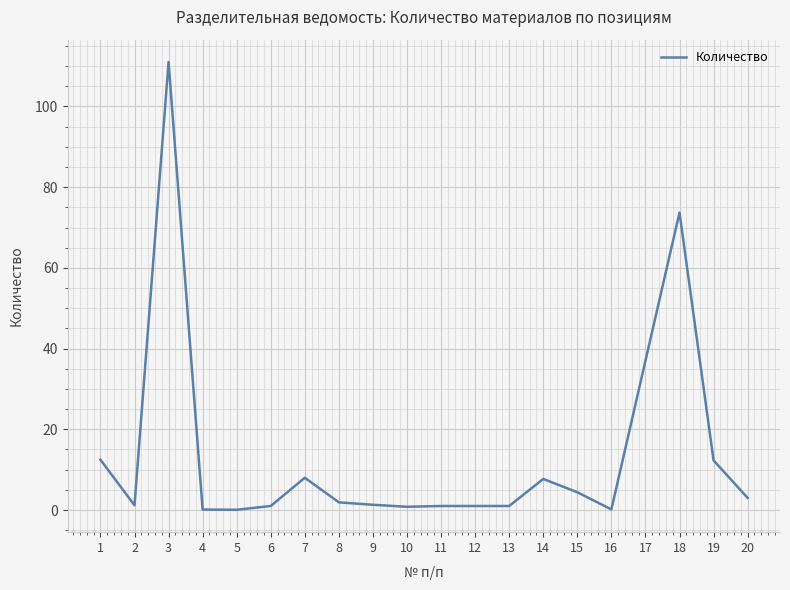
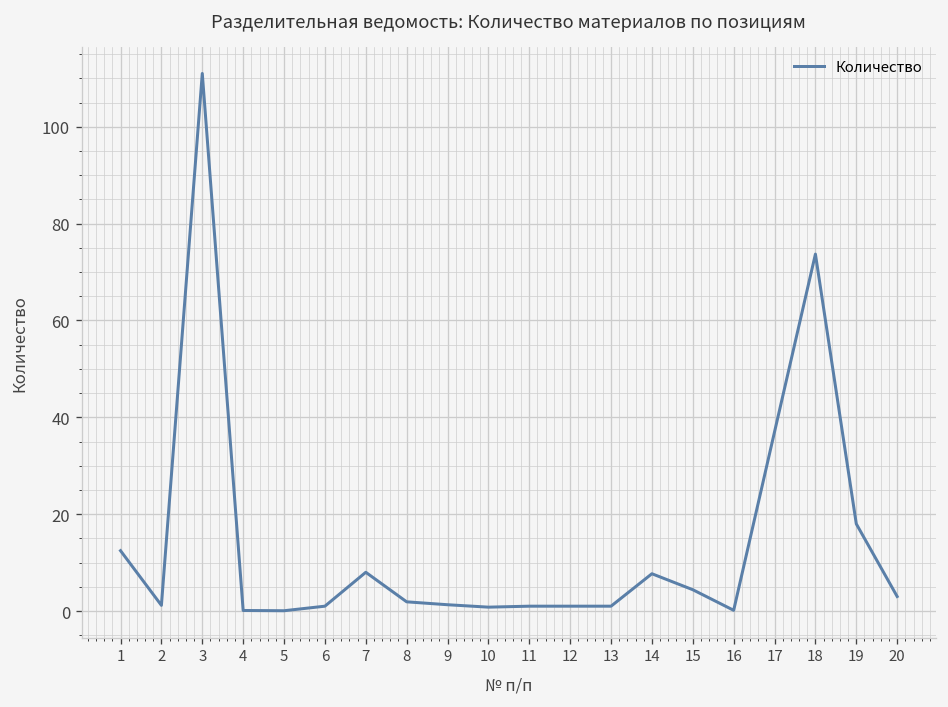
  {
    "1": 12,
    "2": 1,
    "3": 111,
    "4": 0,
    "5": 0,
    "6": 1,
    "7": 8,
    "8": 2,
    "9": 1,
    "10": 1,
    "11": 1,
    "12": 1,
    "13": 1,
    "14": 8,
    "15": 4,
    "16": 0,
    "17": 37,
    "18": 74,
-   "19": 12,
+   "19": 18,
    "20": 3
  }
